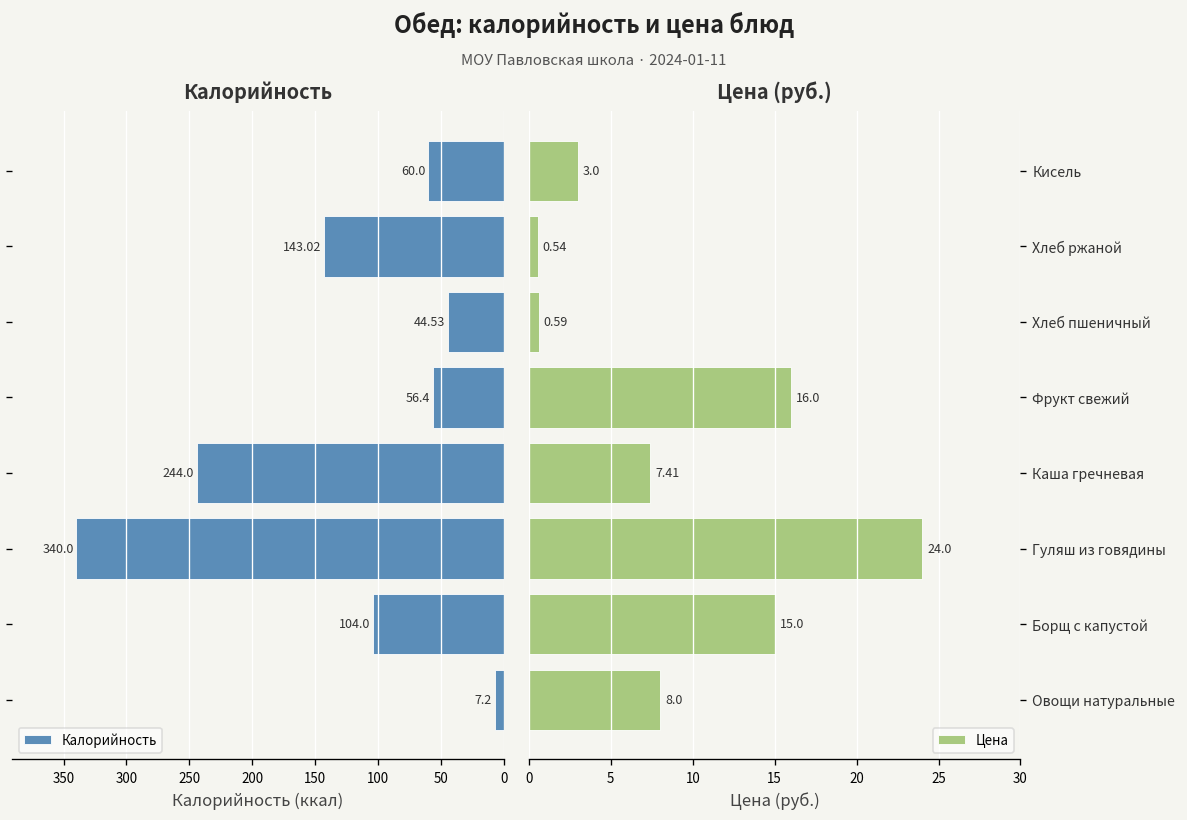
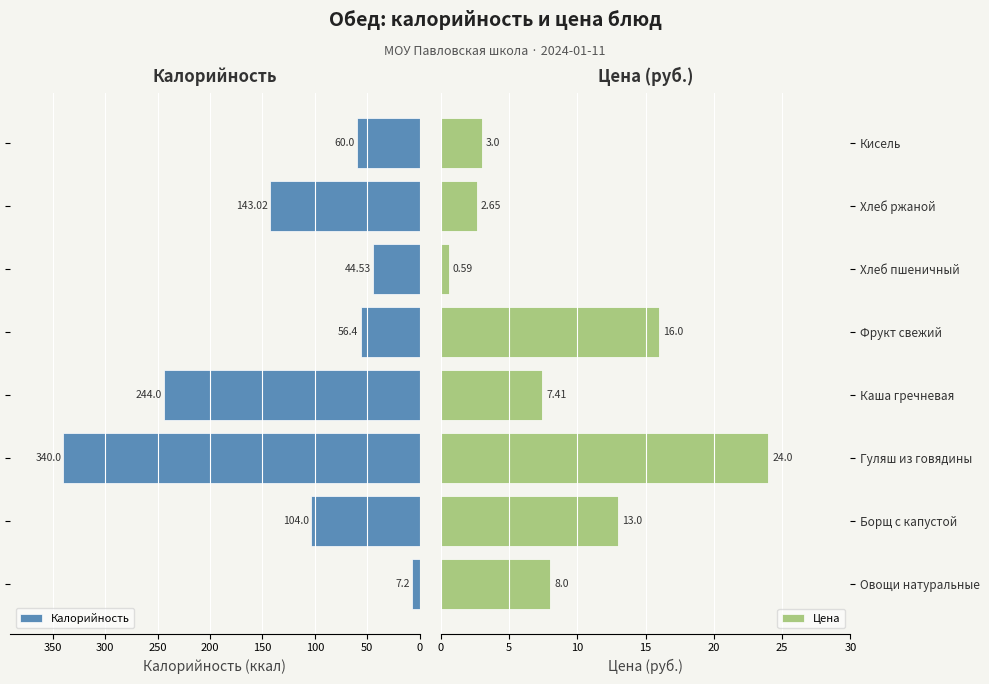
  {
    "Цена (руб.)": {
      "Кисель": 3.0,
-     "Хлеб ржаной": 0.54,
+     "Хлеб ржаной": 2.65,
      "Хлеб пшеничный": 0.59,
      "Фрукт свежий": 16.0,
      "Каша гречневая": 7.41,
      "Гуляш из говядины": 24.0,
-     "Борщ с капустой": 15.0,
+     "Борщ с капустой": 13.0,
      "Овощи натуральные": 8.0
    }
  }
